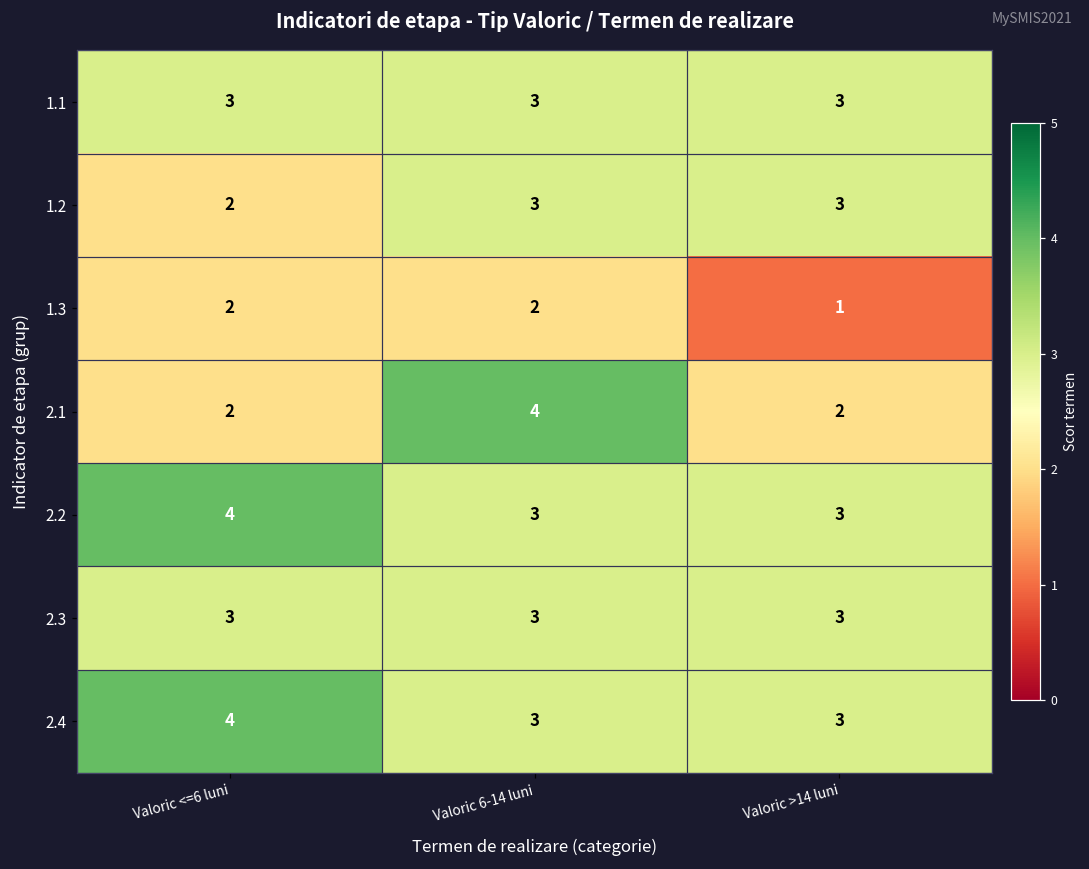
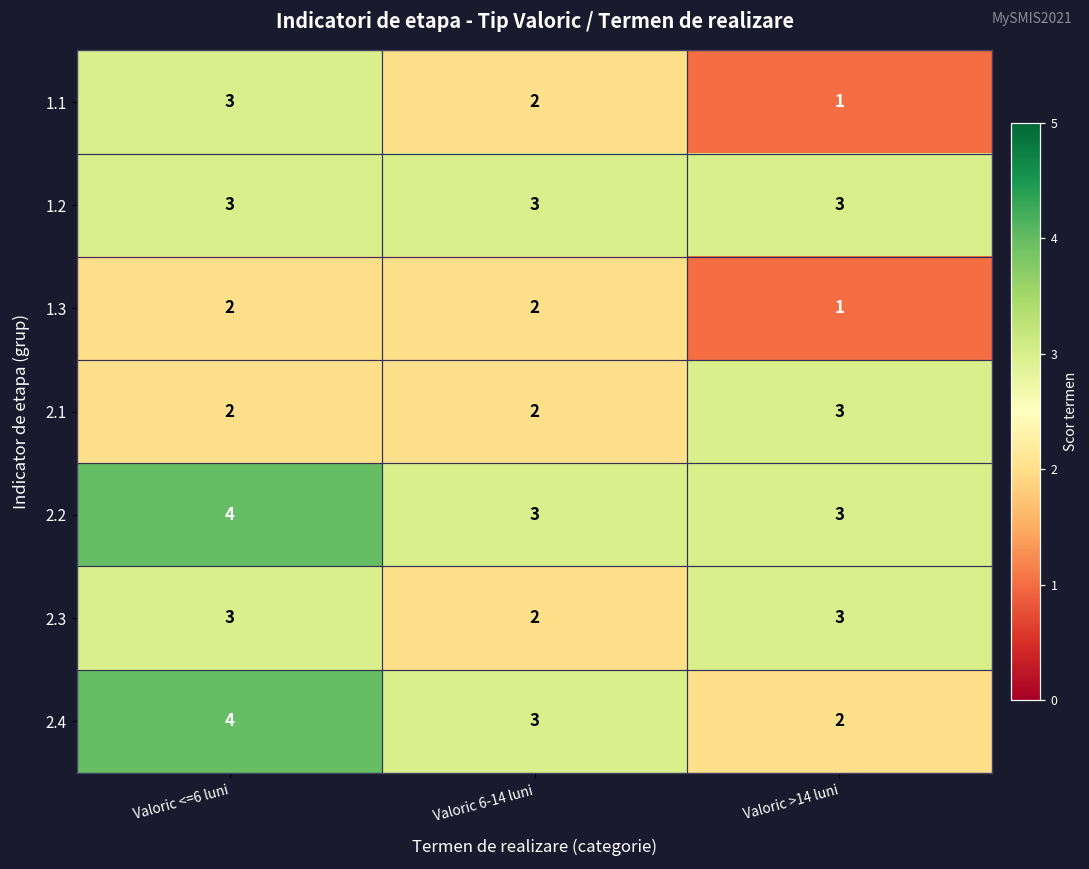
  {
    "1.1": {
      "Valoric <=6 luni": 3,
-     "Valoric 6-14 luni": 3,
-     "Valoric >14 luni": 3
+     "Valoric 6-14 luni": 2,
+     "Valoric >14 luni": 1
    },
    "1.2": {
-     "Valoric <=6 luni": 2,
+     "Valoric <=6 luni": 3,
      "Valoric 6-14 luni": 3,
      "Valoric >14 luni": 3
    },
    "1.3": {
      "Valoric <=6 luni": 2,
      "Valoric 6-14 luni": 2,
      "Valoric >14 luni": 1
    },
    "2.1": {
      "Valoric <=6 luni": 2,
-     "Valoric 6-14 luni": 4,
-     "Valoric >14 luni": 2
+     "Valoric 6-14 luni": 2,
+     "Valoric >14 luni": 3
    },
    "2.2": {
      "Valoric <=6 luni": 4,
      "Valoric 6-14 luni": 3,
      "Valoric >14 luni": 3
    },
    "2.3": {
      "Valoric <=6 luni": 3,
-     "Valoric 6-14 luni": 3,
+     "Valoric 6-14 luni": 2,
      "Valoric >14 luni": 3
    },
    "2.4": {
      "Valoric <=6 luni": 4,
      "Valoric 6-14 luni": 3,
-     "Valoric >14 luni": 3
+     "Valoric >14 luni": 2
    }
  }
